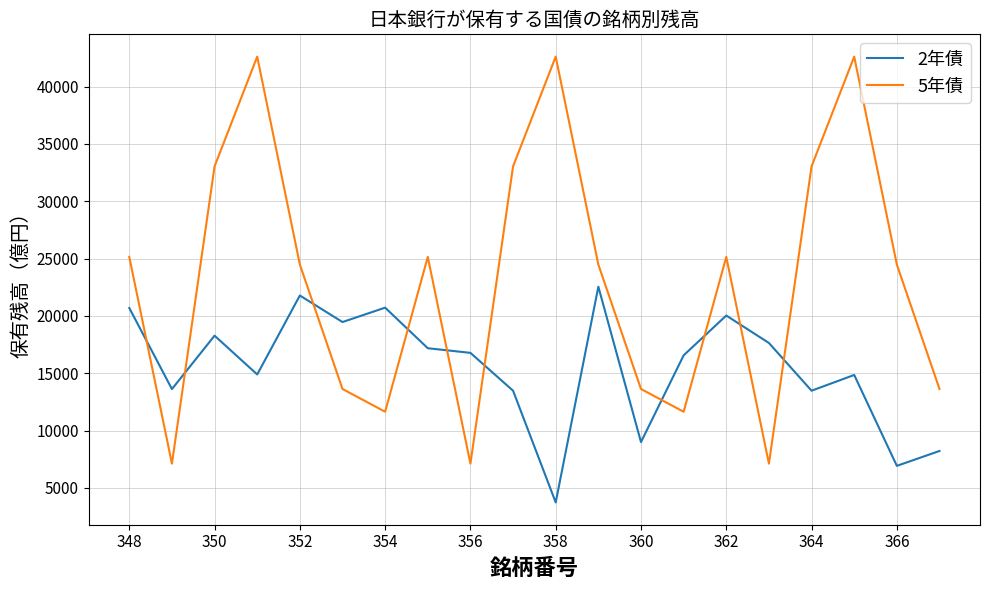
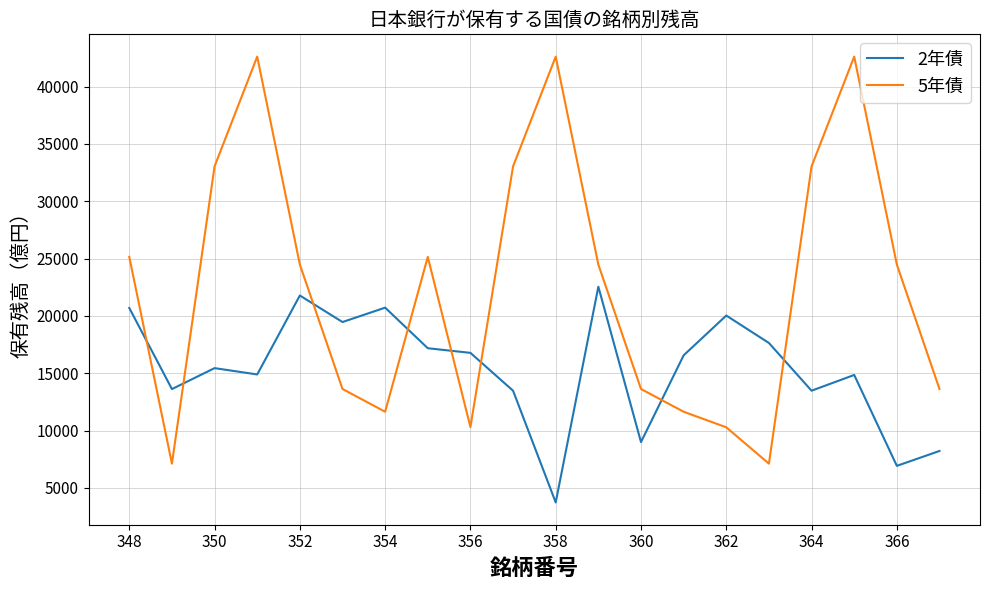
  {
    "2年債": {
      "348": 20700,
-     "350": 18300,
+     "350": 15400,
      "352": 21800,
      "354": 20700,
      "356": 16800,
      "358": 3700,
      "360": 9000,
      "362": 20000,
      "364": 13500,
      "366": 6900
    },
    "5年債": {
      "348": 25100,
      "350": 33000,
      "352": 24500,
      "354": 11600,
-     "356": 7100,
+     "356": 10300,
      "358": 42600,
      "360": 13600,
-     "362": 25100,
+     "362": 10300,
      "364": 33000,
      "366": 24500
    }
  }
